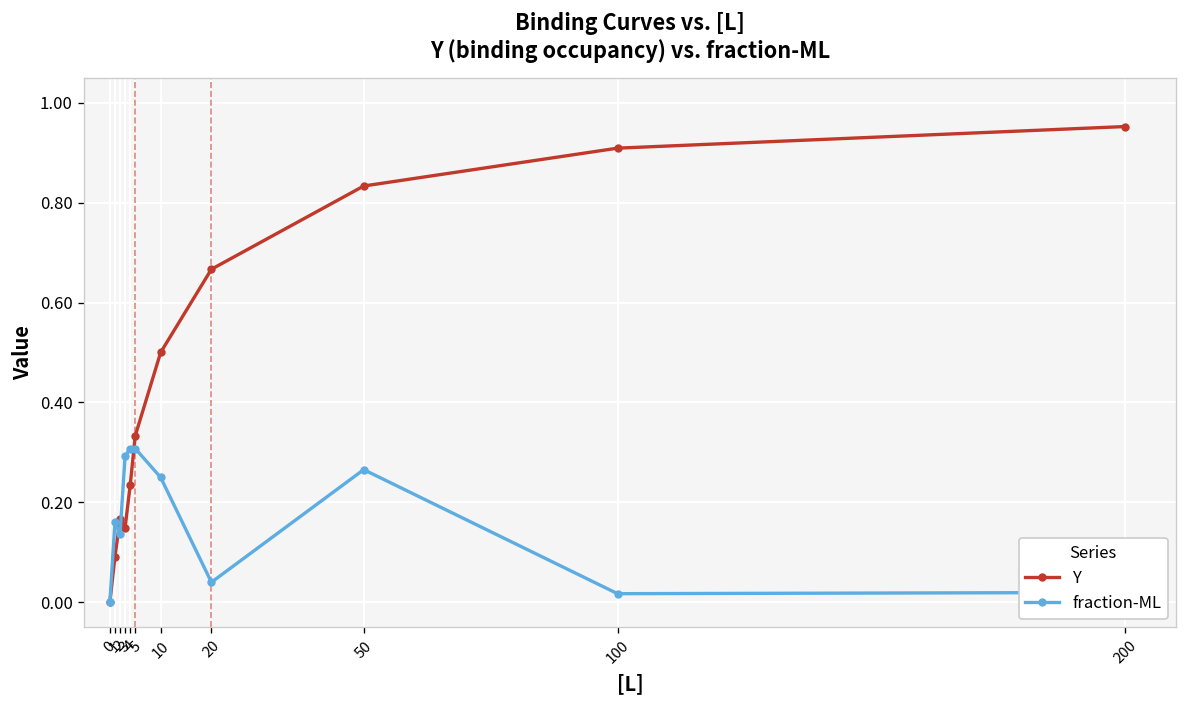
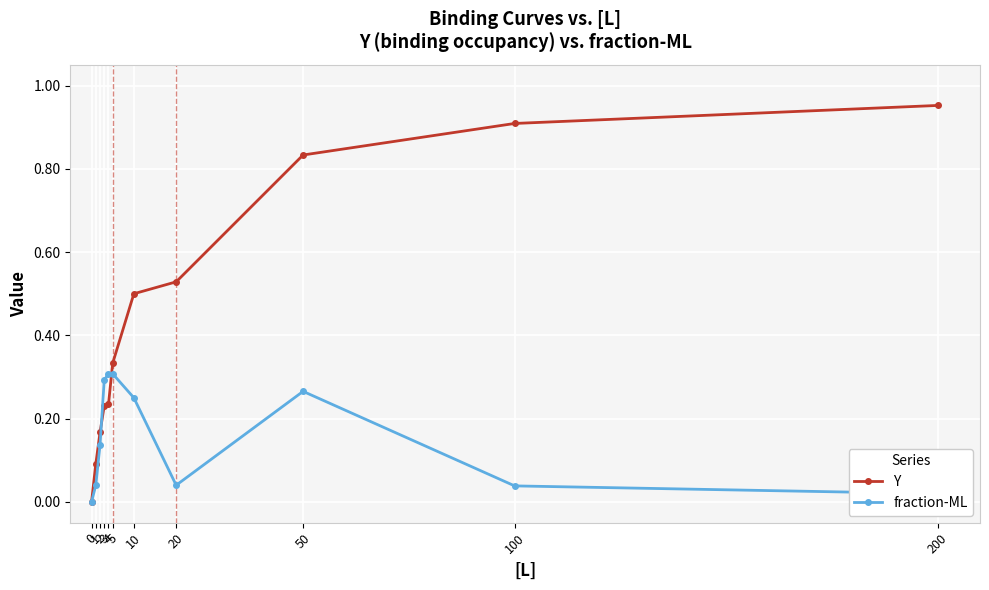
  {
    "Y": {
      "1": 0.09,
      "2": 0.17,
-     "3": 0.15,
+     "3": 0.23,
      "4": 0.23,
      "5": 0.33,
      "10": 0.50,
-     "20": 0.67,
+     "20": 0.53,
      "50": 0.83,
      "100": 0.91,
      "200": 0.95
    },
    "fraction-ML": {
-     "1": 0.16,
+     "1": 0.04,
      "2": 0.14,
      "3": 0.29,
      "4": 0.31,
      "5": 0.31,
      "10": 0.25,
      "20": 0.04,
      "50": 0.27,
-     "100": 0.02
+     "100": 0.04
    }
  }
